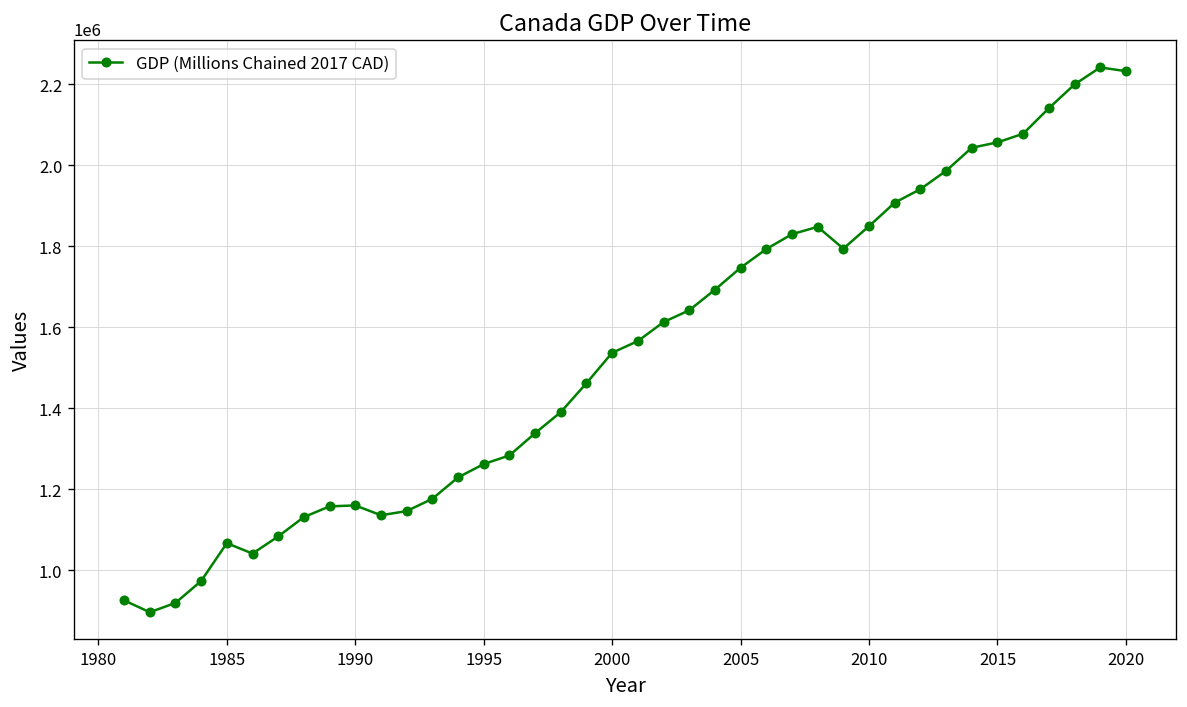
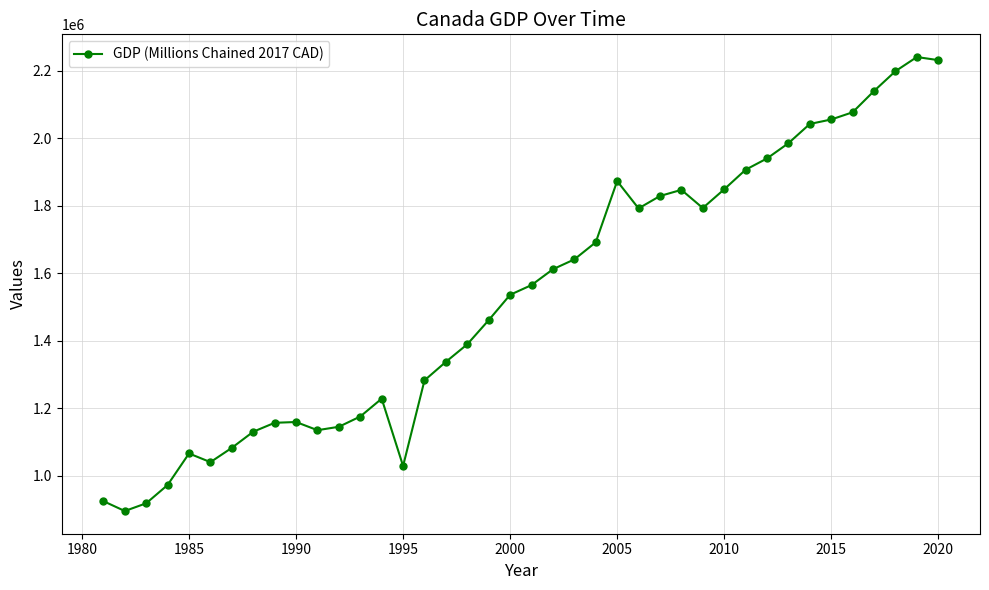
  {
    "1985": 1070000,
    "1990": 1160000,
-   "1995": 1260000,
+   "1995": 1030000,
    "2000": 1540000,
-   "2005": 1750000,
+   "2005": 1870000,
    "2010": 1850000,
    "2015": 2060000,
    "2020": 2230000
  }
